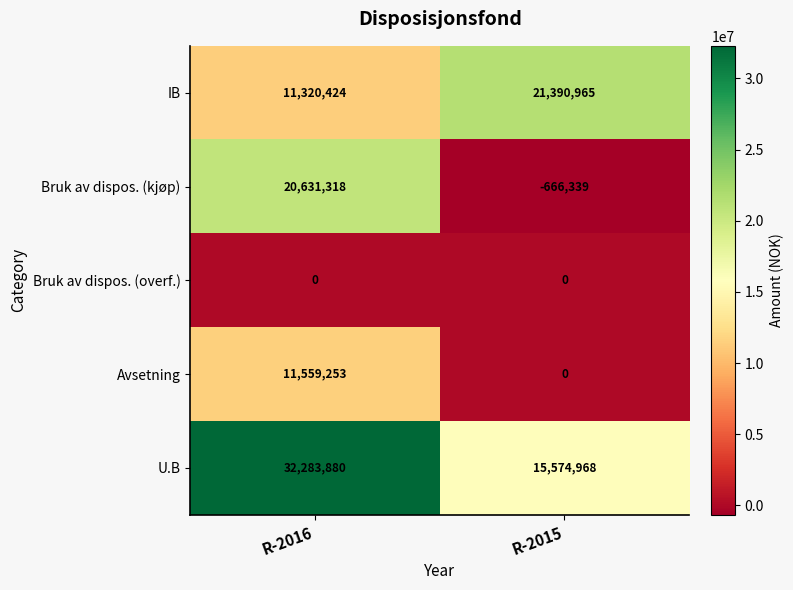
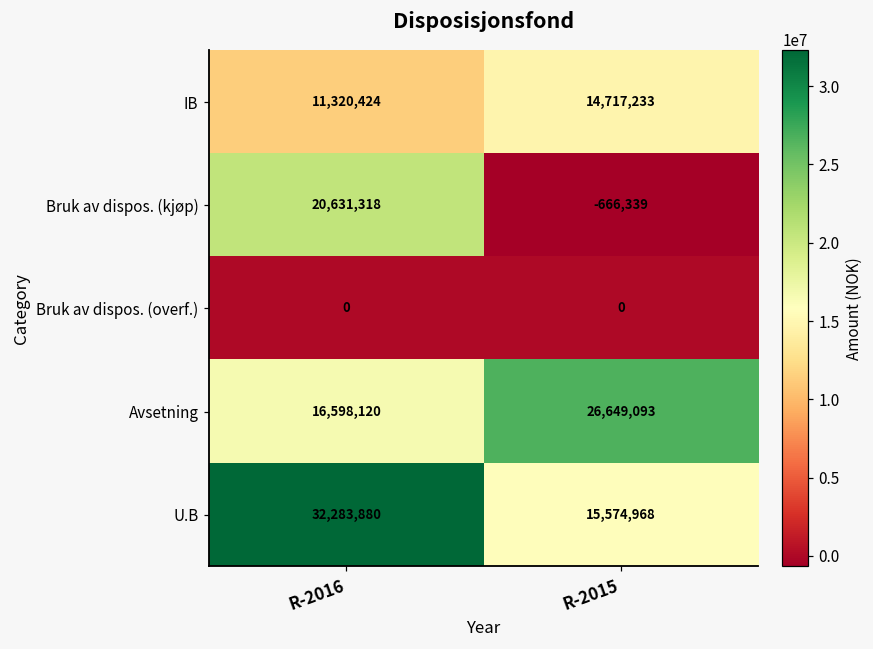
  {
    "IB": {
      "R-2016": "11,320,424",
-     "R-2015": "21,390,965"
+     "R-2015": "14,717,233"
    },
    "Bruk av dispos. (kjøp)": {
      "R-2016": "20,631,318",
      "R-2015": "-666,339"
    },
    "Bruk av dispos. (overf.)": {
      "R-2016": "0",
      "R-2015": "0"
    },
    "Avsetning": {
-     "R-2016": "11,559,253",
-     "R-2015": "0"
+     "R-2016": "16,598,120",
+     "R-2015": "26,649,093"
    },
    "U.B": {
      "R-2016": "32,283,880",
      "R-2015": "15,574,968"
    }
  }
